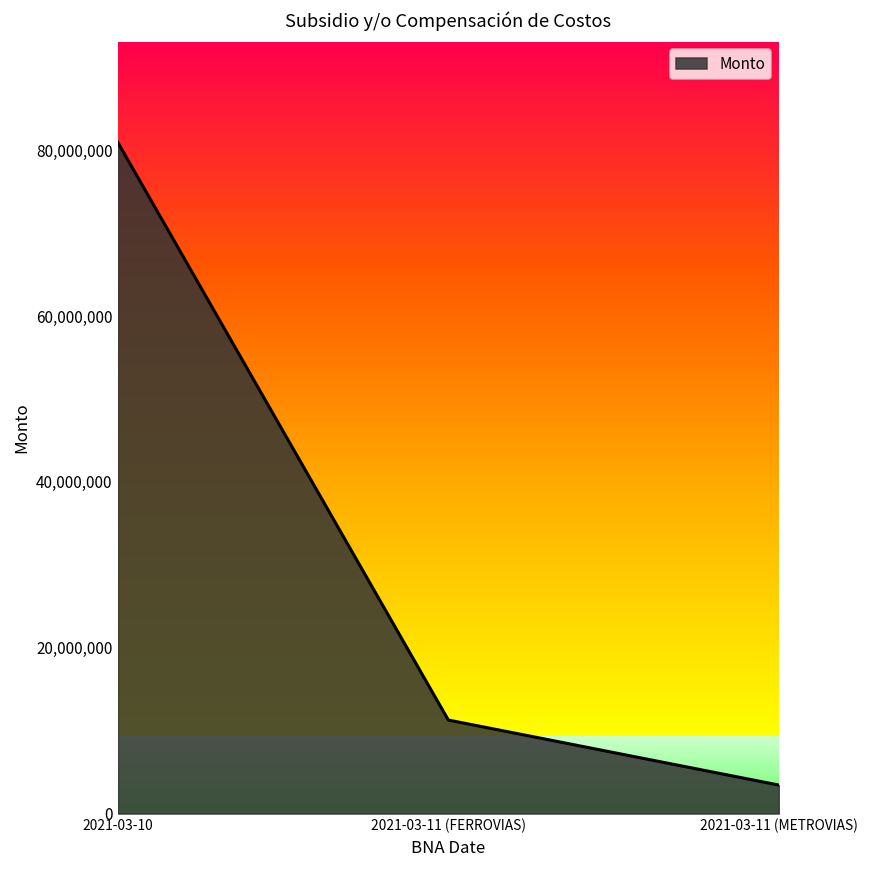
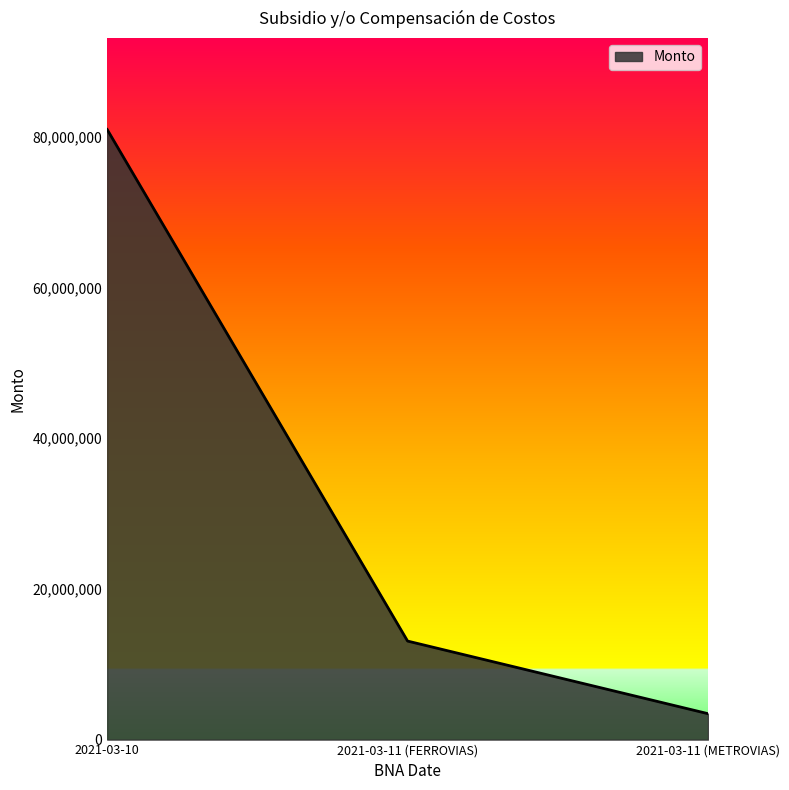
  {
    "2021-03-10": "81,000,000",
-   "2021-03-11 (FERROVIAS)": "11,000,000",
+   "2021-03-11 (FERROVIAS)": "13,000,000",
    "2021-03-11 (METROVIAS)": "3,000,000"
  }
